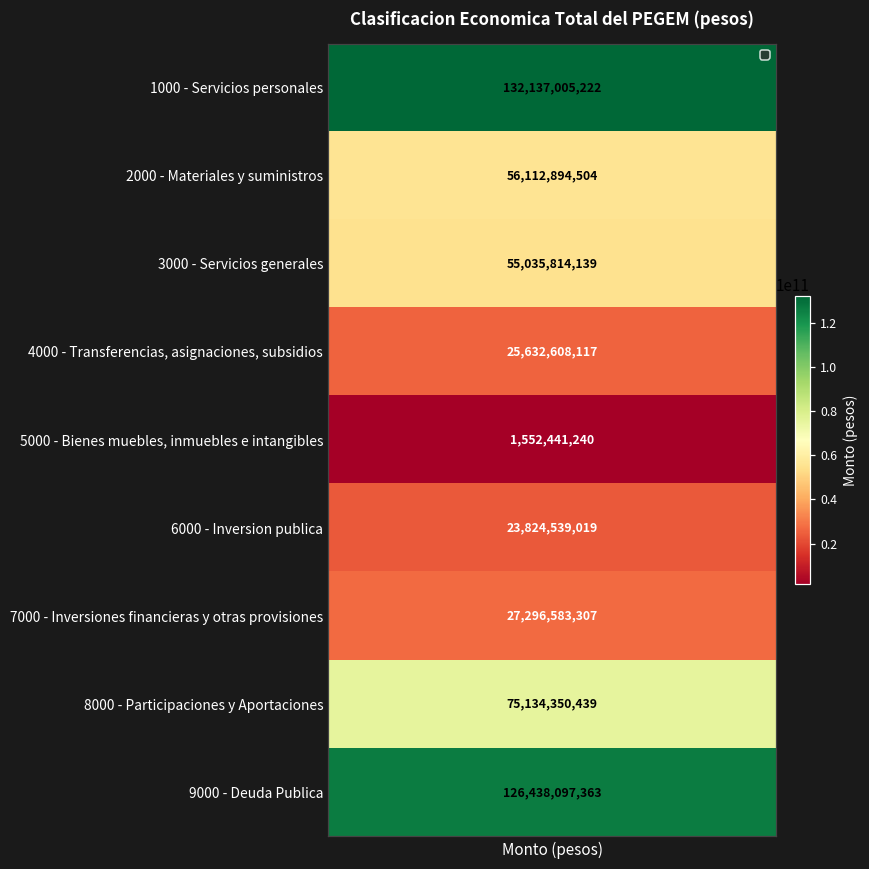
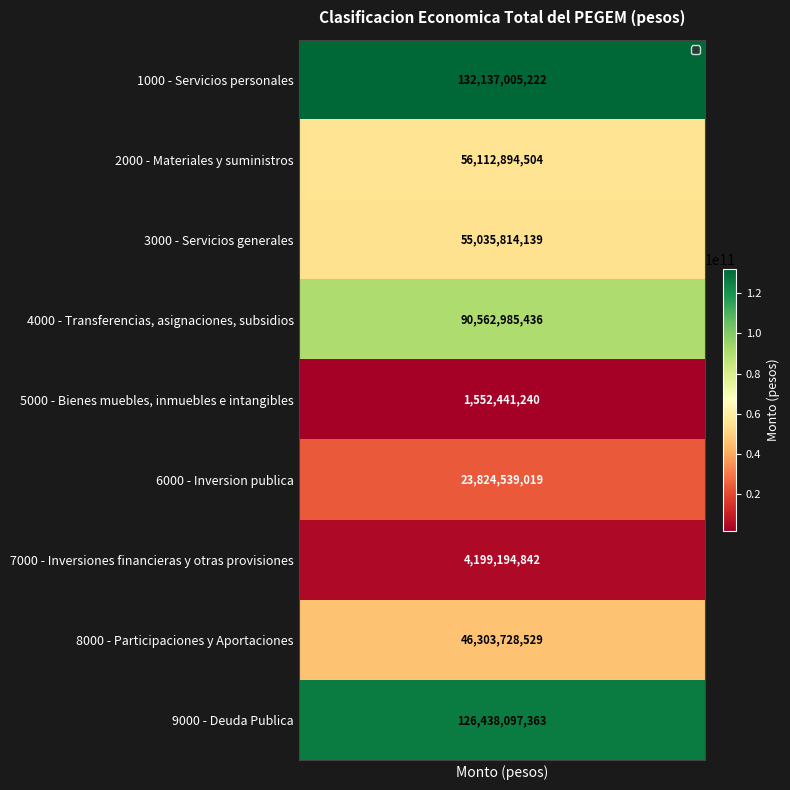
  {
    "1000 - Servicios personales": {
      "Monto (pesos)": "132,137,005,222"
    },
    "2000 - Materiales y suministros": {
      "Monto (pesos)": "56,112,894,504"
    },
    "3000 - Servicios generales": {
      "Monto (pesos)": "55,035,814,139"
    },
    "4000 - Transferencias, asignaciones, subsidios": {
-     "Monto (pesos)": "25,632,608,117"
+     "Monto (pesos)": "90,562,985,436"
    },
    "5000 - Bienes muebles, inmuebles e intangibles": {
      "Monto (pesos)": "1,552,441,240"
    },
    "6000 - Inversion publica": {
      "Monto (pesos)": "23,824,539,019"
    },
    "7000 - Inversiones financieras y otras provisiones": {
-     "Monto (pesos)": "27,296,583,307"
+     "Monto (pesos)": "4,199,194,842"
    },
    "8000 - Participaciones y Aportaciones": {
-     "Monto (pesos)": "75,134,350,439"
+     "Monto (pesos)": "46,303,728,529"
    },
    "9000 - Deuda Publica": {
      "Monto (pesos)": "126,438,097,363"
    }
  }
